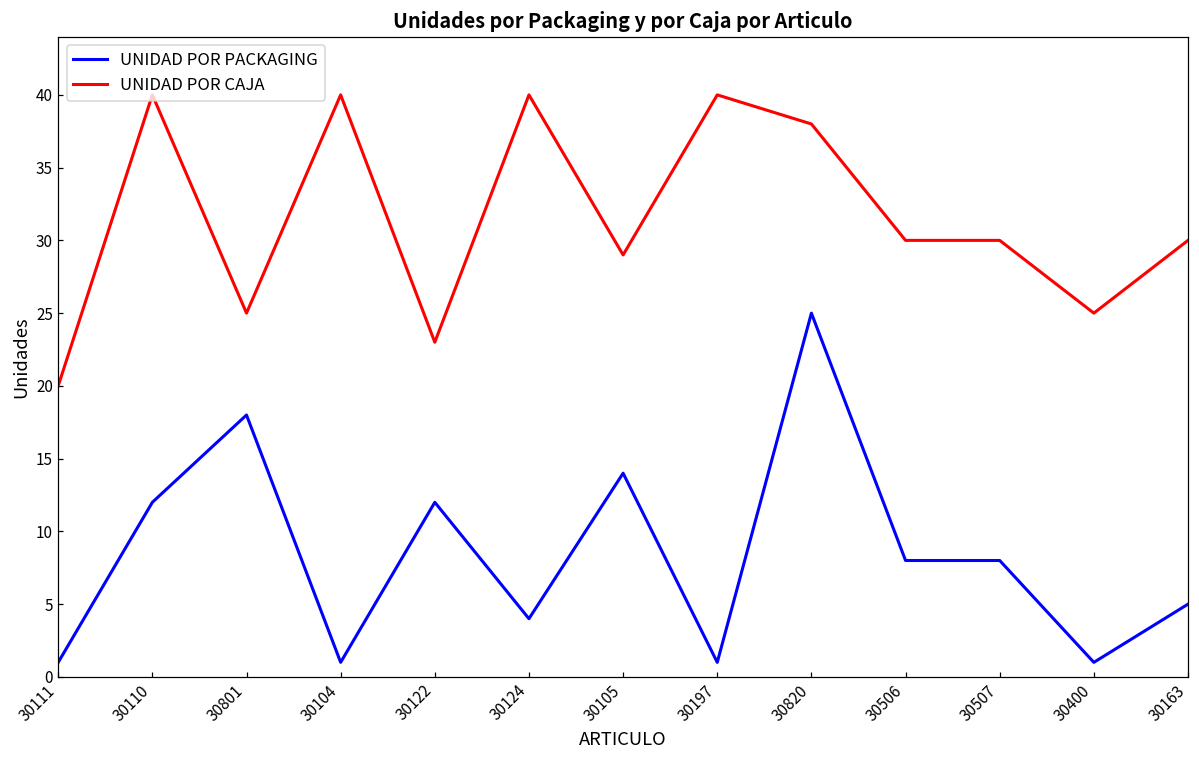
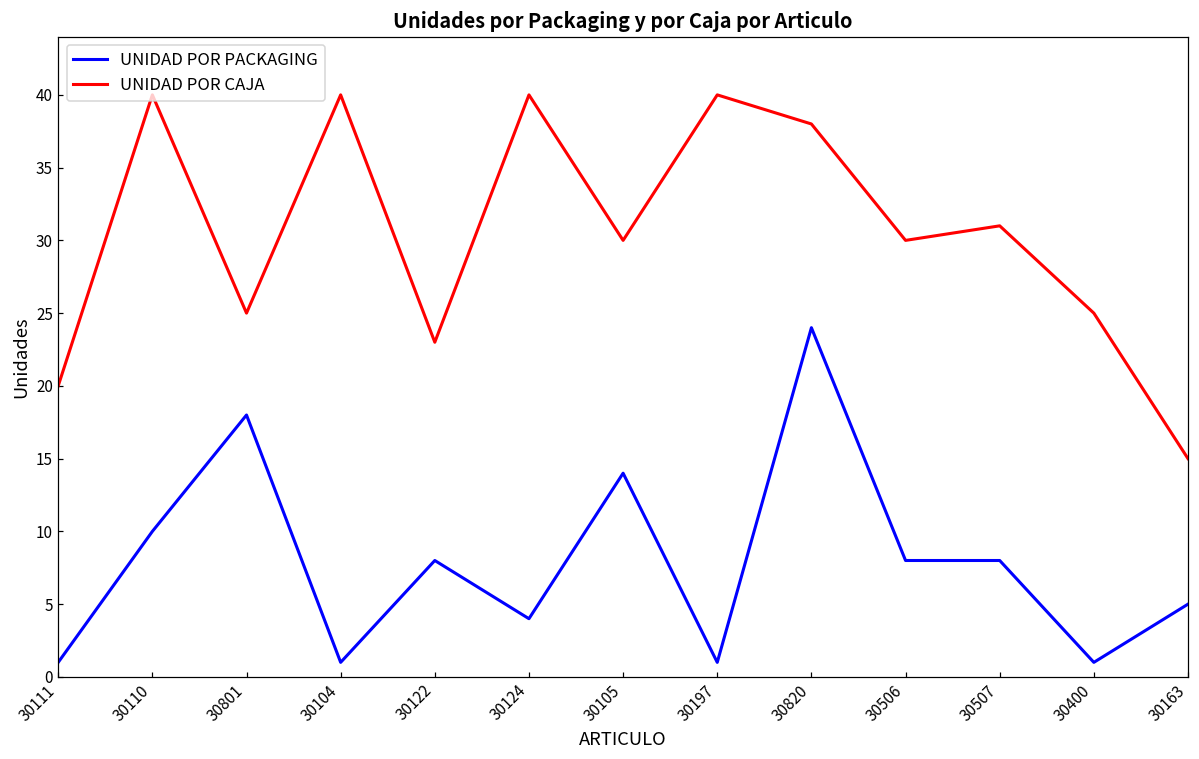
  {
    "UNIDAD POR PACKAGING": {
      "30111": 1,
-     "30110": 12,
+     "30110": 10,
      "30801": 18,
      "30104": 1,
-     "30122": 12,
+     "30122": 8,
      "30124": 4,
      "30105": 14,
      "30197": 1,
-     "30820": 25,
+     "30820": 24,
      "30506": 8,
      "30507": 8,
      "30400": 1,
      "30163": 5
    },
    "UNIDAD POR CAJA": {
      "30111": 20,
      "30801": 25,
      "30104": 40,
      "30122": 23,
      "30124": 40,
-     "30105": 29,
+     "30105": 30,
      "30197": 40,
      "30820": 38,
      "30506": 30,
-     "30507": 30,
+     "30507": 31,
      "30400": 25,
-     "30163": 30
+     "30163": 15
    }
  }
